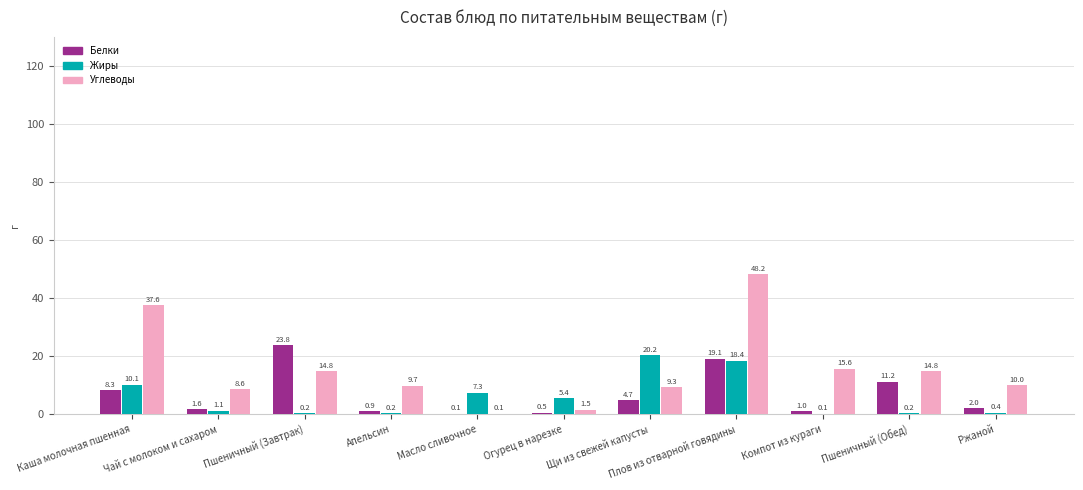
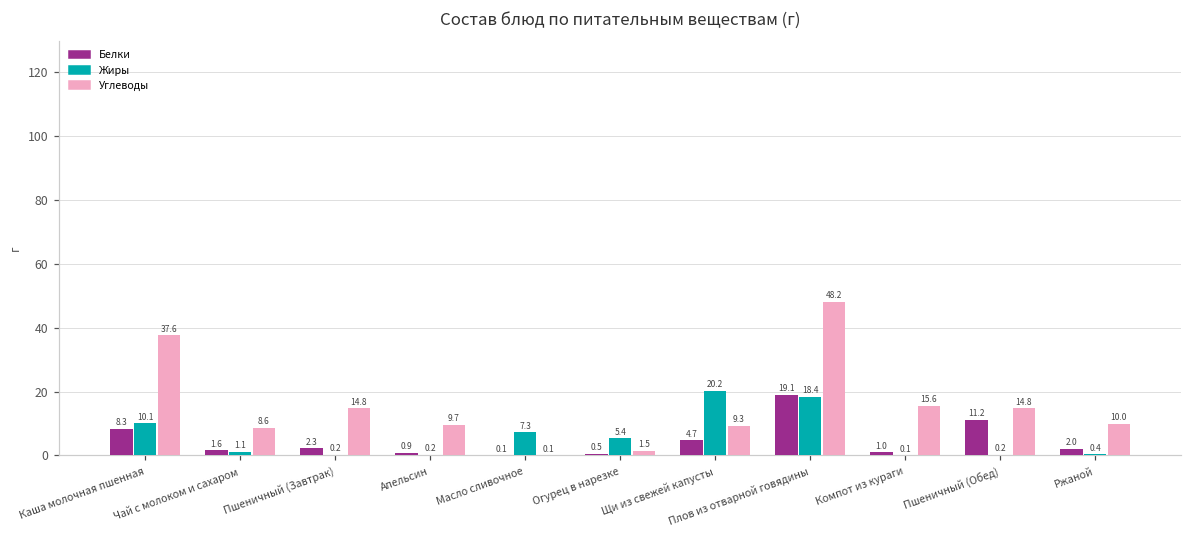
  {
    "Белки": {
      "Каша молочная пшенная": 8.3,
      "Чай с молоком и сахаром": 1.6,
-     "Пшеничный (Завтрак)": 23.8,
+     "Пшеничный (Завтрак)": 2.3,
      "Апельсин": 0.9,
      "Масло сливочное": 0.1,
      "Огурец в нарезке": 0.5,
      "Щи из свежей капусты": 4.7,
      "Плов из отварной говядины": 19.1,
      "Компот из кураги": 1.0,
      "Пшеничный (Обед)": 11.2,
      "Ржаной": 2.0
    },
    "Жиры": {
      "Каша молочная пшенная": 10.1,
      "Чай с молоком и сахаром": 1.1,
      "Пшеничный (Завтрак)": 0.2,
      "Апельсин": 0.2,
      "Масло сливочное": 7.3,
      "Огурец в нарезке": 5.4,
      "Щи из свежей капусты": 20.2,
      "Плов из отварной говядины": 18.4,
      "Компот из кураги": 0.1,
      "Пшеничный (Обед)": 0.2,
      "Ржаной": 0.4
    },
    "Углеводы": {
      "Каша молочная пшенная": 37.6,
      "Чай с молоком и сахаром": 8.6,
      "Пшеничный (Завтрак)": 14.8,
      "Апельсин": 9.7,
      "Масло сливочное": 0.1,
      "Огурец в нарезке": 1.5,
      "Щи из свежей капусты": 9.3,
      "Плов из отварной говядины": 48.2,
      "Компот из кураги": 15.6,
      "Пшеничный (Обед)": 14.8,
      "Ржаной": 10.0
    }
  }
